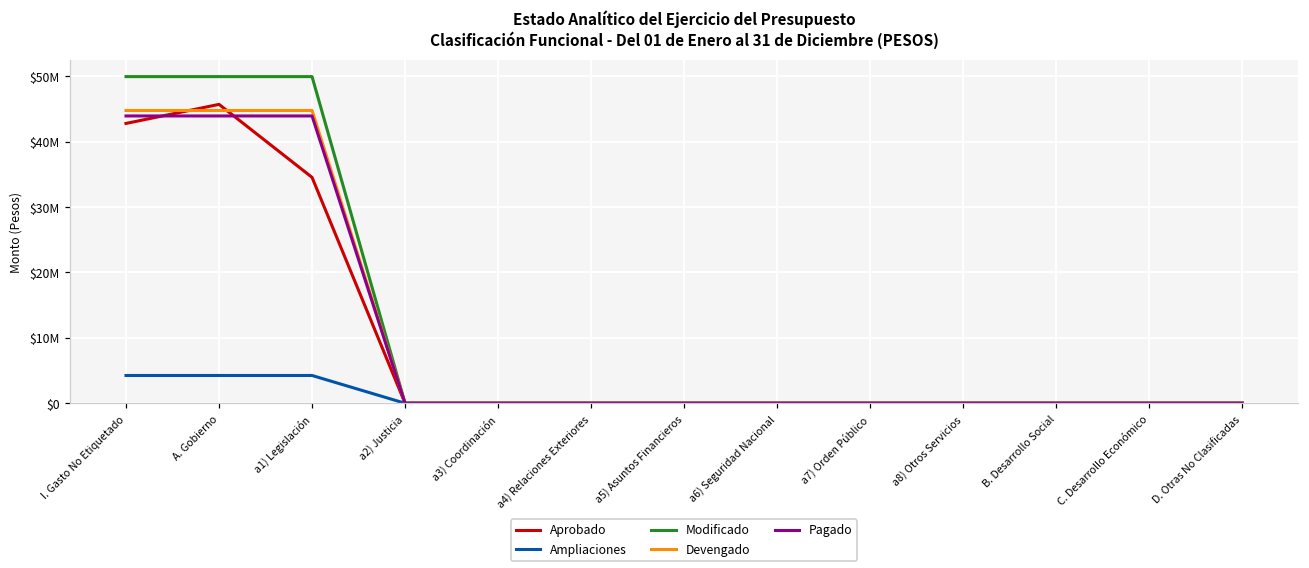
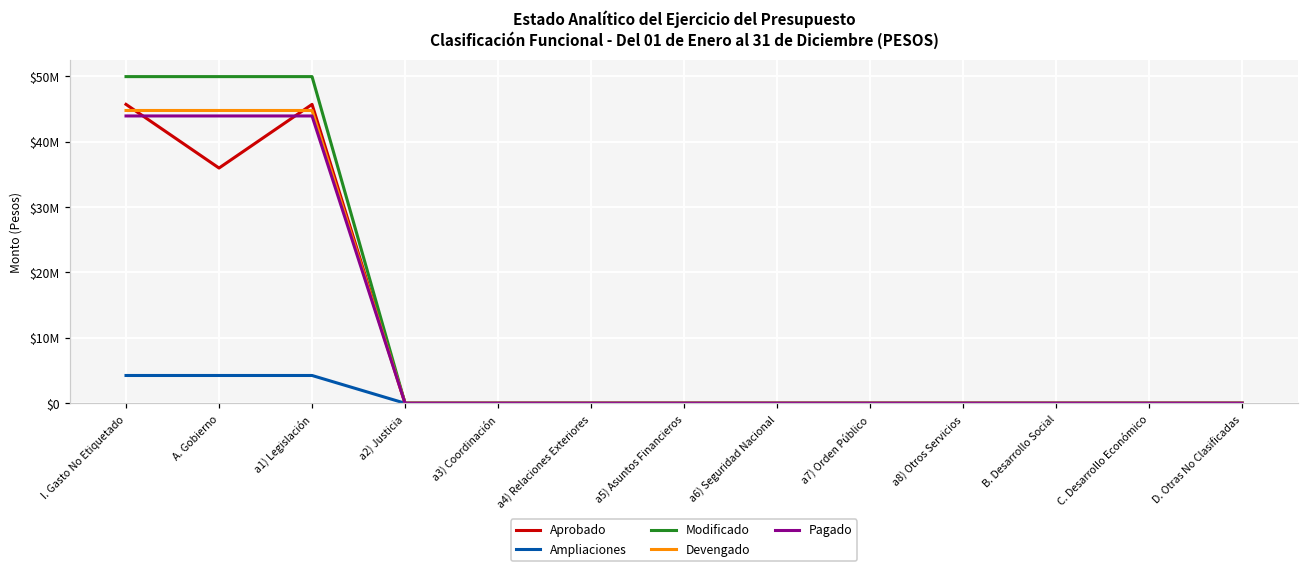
  {
    "Aprobado": {
-     "I. Gasto No Etiquetado": "$43000000",
-     "A. Gobierno": "$46000000",
-     "a1) Legislación": "$35000000"
+     "I. Gasto No Etiquetado": "$46000000",
+     "A. Gobierno": "$36000000",
+     "a1) Legislación": "$46000000"
    },
    "Ampliaciones": {
      "I. Gasto No Etiquetado": "$4000000",
      "A. Gobierno": "$4000000",
      "a1) Legislación": "$4000000"
    },
    "Modificado": {
      "I. Gasto No Etiquetado": "$50000000",
      "A. Gobierno": "$50000000",
      "a1) Legislación": "$50000000"
    },
    "Devengado": {
      "I. Gasto No Etiquetado": "$45000000",
      "A. Gobierno": "$45000000",
      "a1) Legislación": "$45000000"
    },
    "Pagado": {
      "I. Gasto No Etiquetado": "$44000000",
      "A. Gobierno": "$44000000",
      "a1) Legislación": "$44000000"
    }
  }
